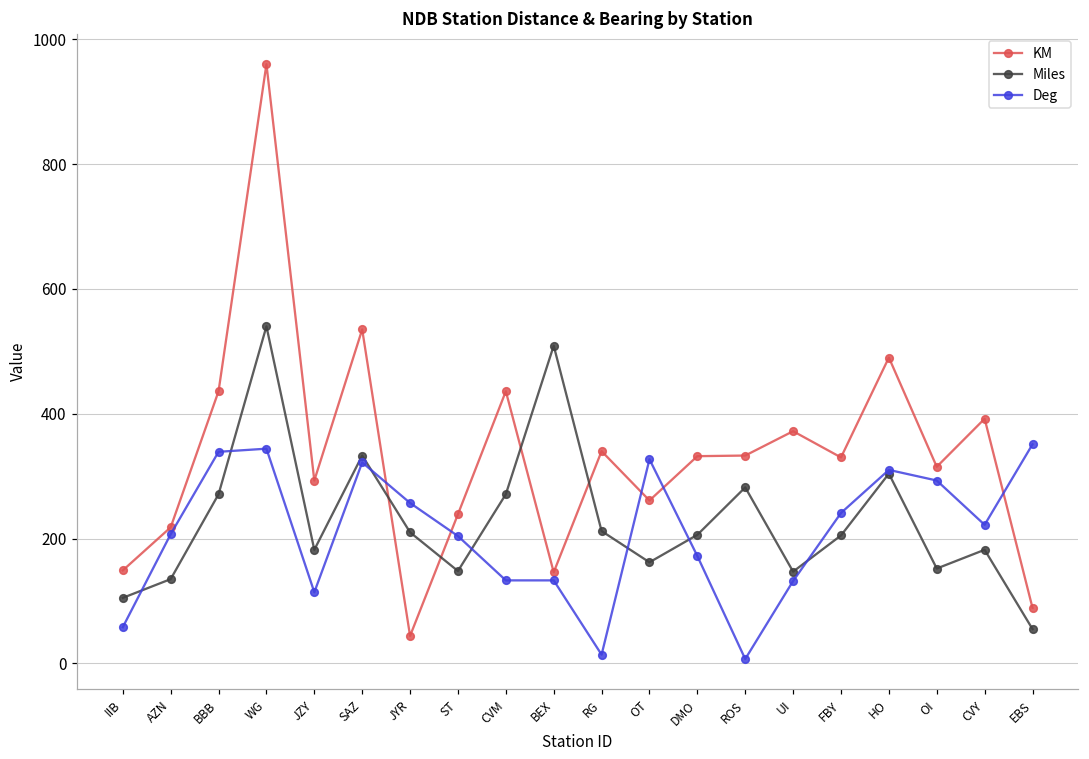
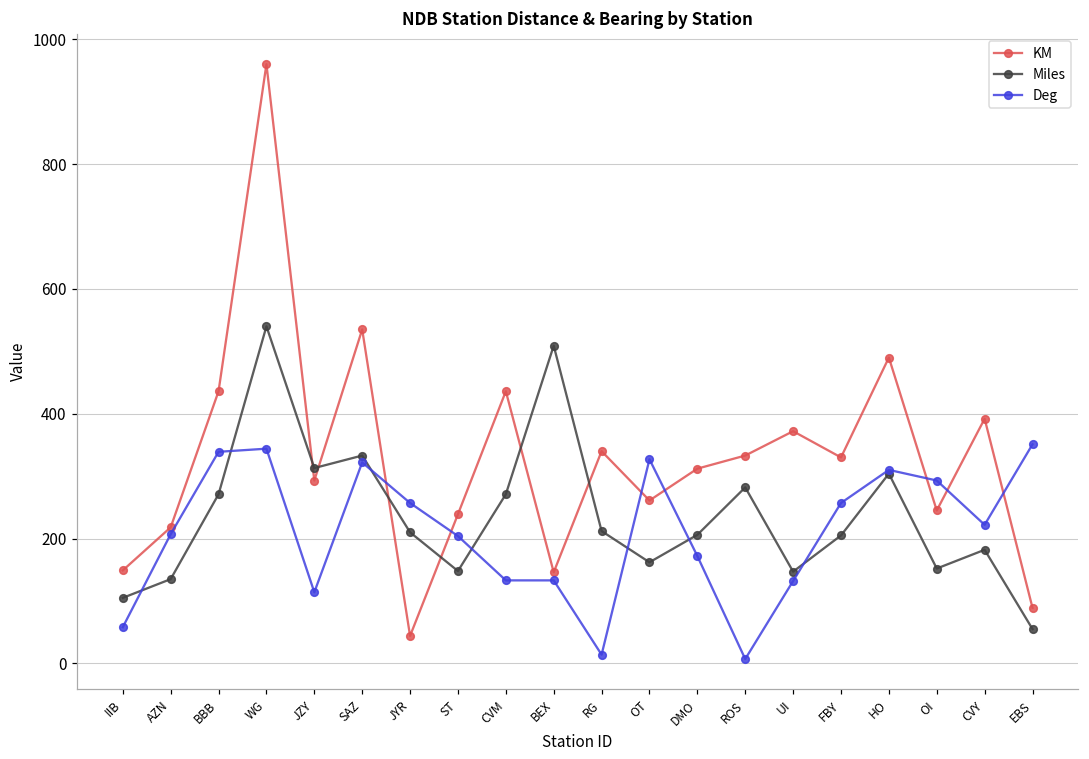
  {
    "KM": {
      "IIB": 150,
      "AZN": 220,
      "BBB": 440,
      "WG": 960,
      "JZY": 290,
      "SAZ": 540,
      "JYR": 40,
      "ST": 240,
      "CVM": 440,
      "BEX": 150,
      "RG": 340,
      "OT": 260,
-     "DMO": 330,
+     "DMO": 310,
      "ROS": 330,
      "UI": 370,
      "FBY": 330,
      "HO": 490,
-     "OI": 320,
+     "OI": 250,
      "CVY": 390,
      "EBS": 90
    },
    "Miles": {
      "IIB": 110,
      "AZN": 140,
      "BBB": 270,
      "WG": 540,
-     "JZY": 180,
+     "JZY": 310,
      "SAZ": 330,
      "JYR": 210,
      "ST": 150,
      "CVM": 270,
      "BEX": 510,
      "RG": 210,
      "OT": 160,
      "DMO": 210,
      "ROS": 280,
      "UI": 150,
      "FBY": 210,
      "HO": 300,
      "OI": 150,
      "CVY": 180,
      "EBS": 60
    },
    "Deg": {
      "IIB": 60,
      "AZN": 210,
      "BBB": 340,
      "WG": 340,
      "JZY": 110,
      "SAZ": 320,
      "JYR": 260,
      "ST": 200,
      "CVM": 130,
      "BEX": 130,
      "RG": 10,
      "OT": 330,
      "DMO": 170,
      "ROS": 10,
      "UI": 130,
-     "FBY": 240,
+     "FBY": 260,
      "HO": 310,
      "OI": 290,
      "CVY": 220,
      "EBS": 350
    }
  }
